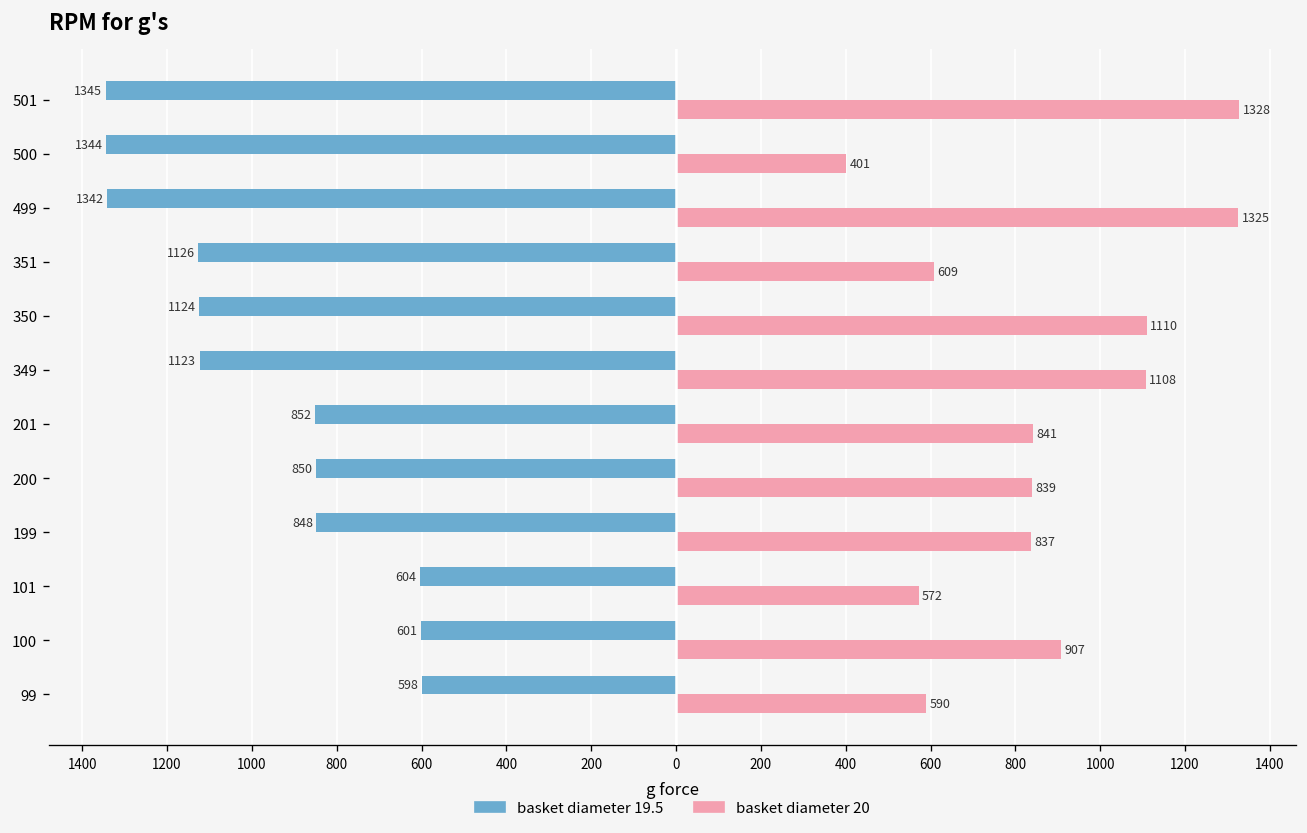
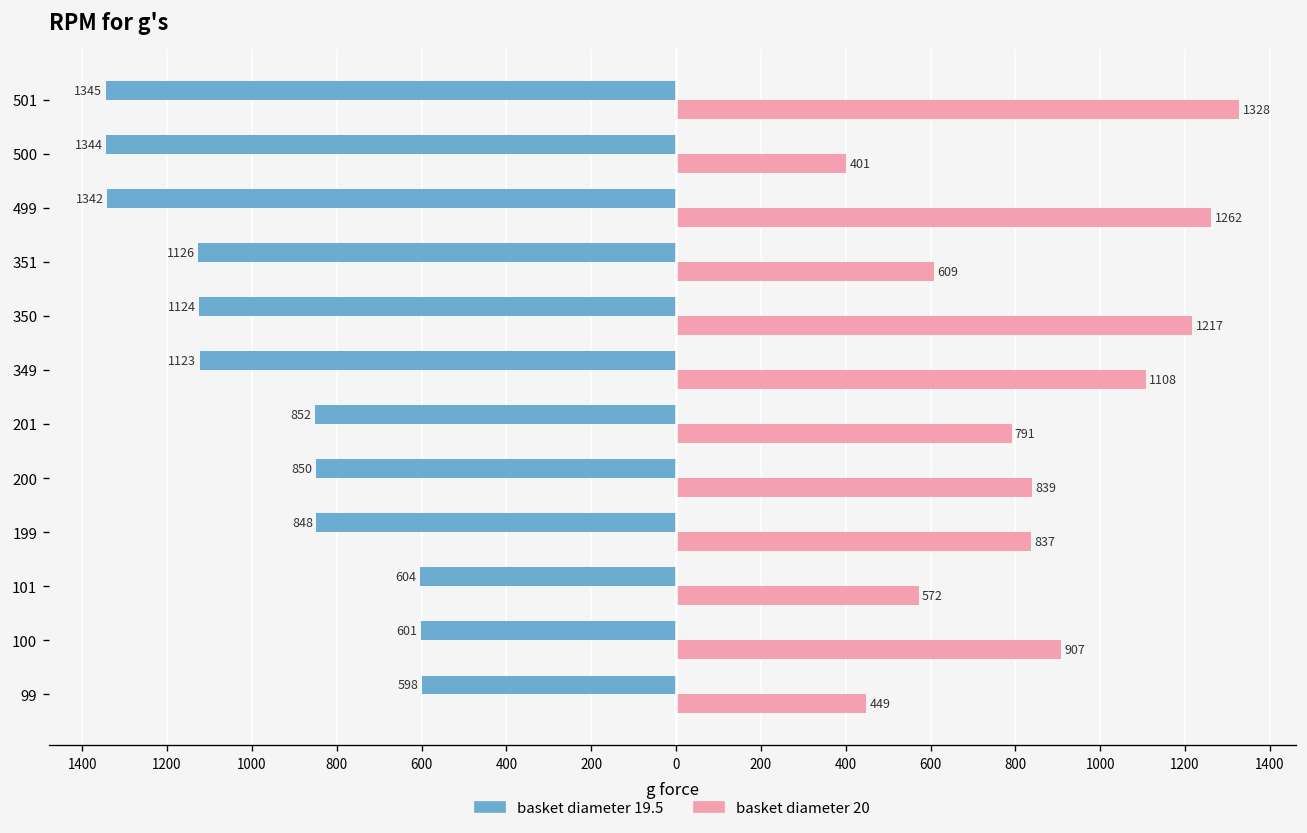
  {
    "basket diameter 20": {
      "501": 1328,
      "500": 401,
-     "499": 1325,
+     "499": 1262,
      "351": 609,
-     "350": 1110,
+     "350": 1217,
      "349": 1108,
-     "201": 841,
+     "201": 791,
      "200": 839,
      "199": 837,
      "101": 572,
      "100": 907,
-     "99": 590
+     "99": 449
    }
  }
